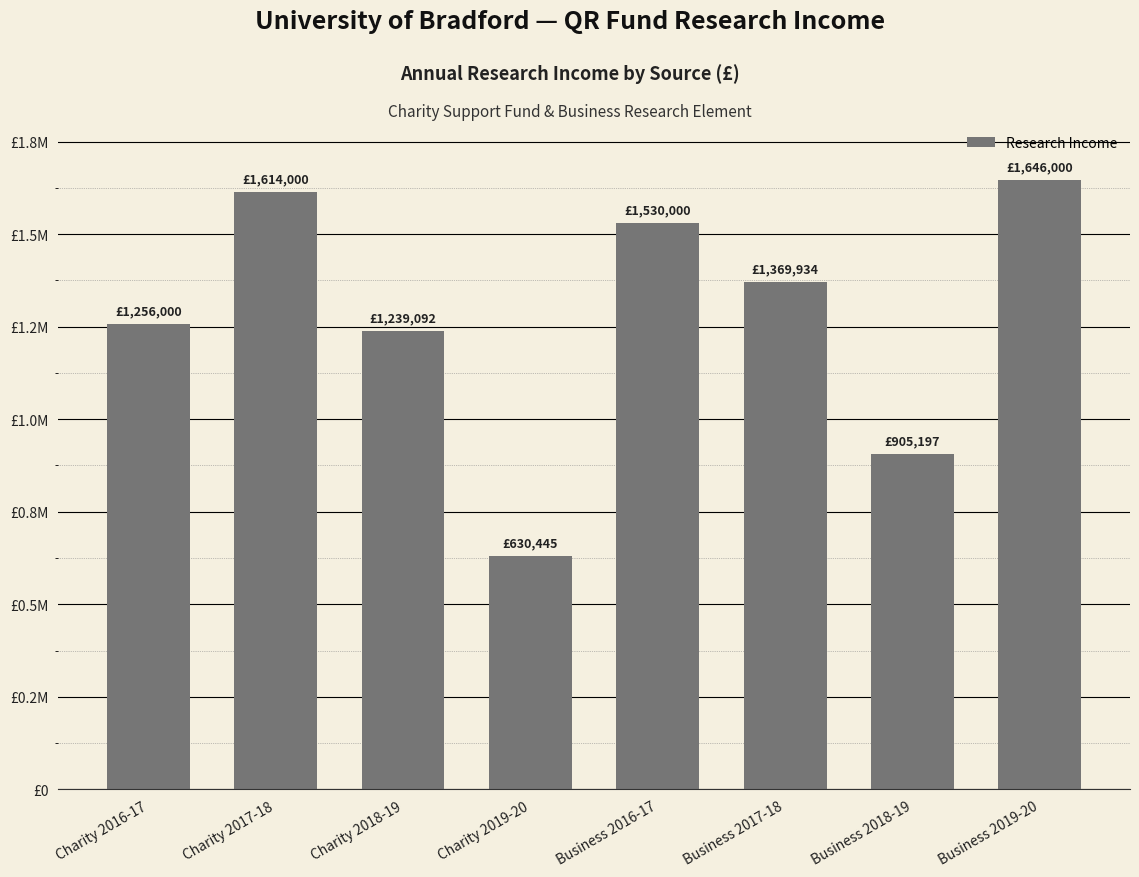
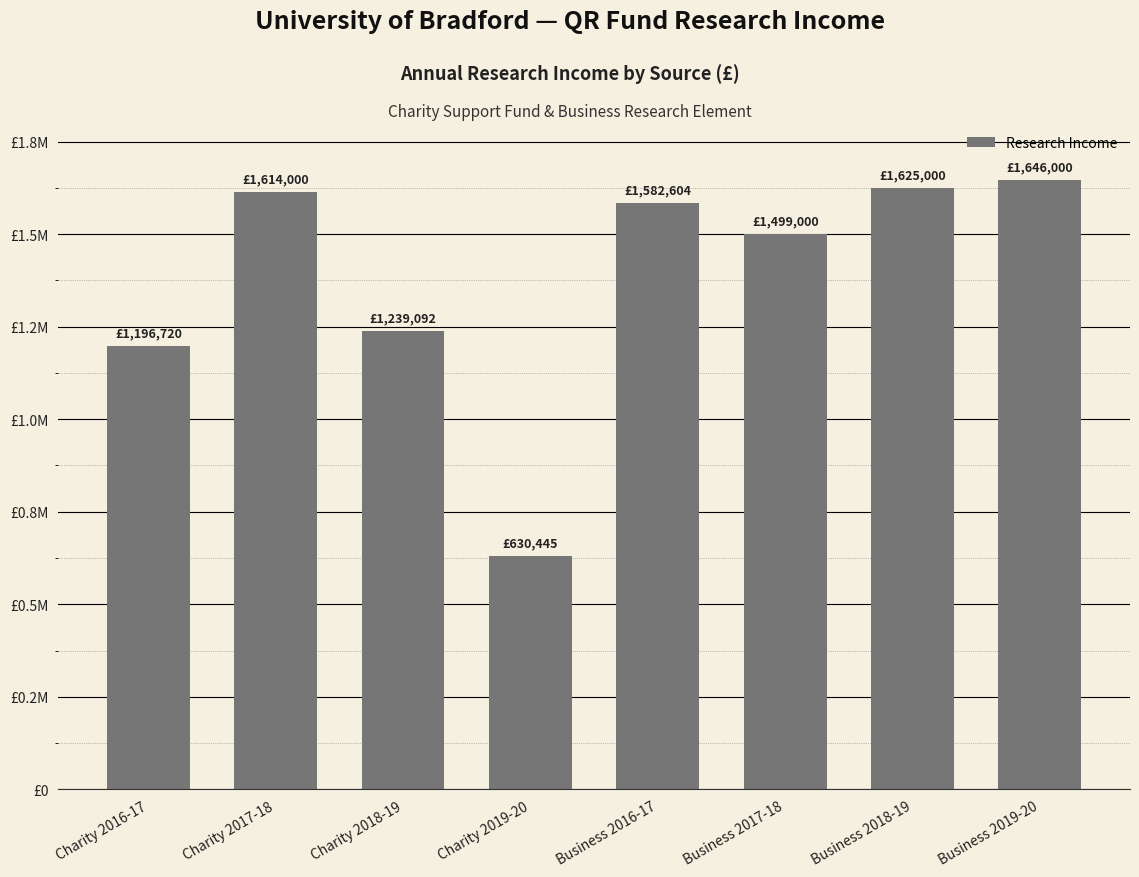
  {
-   "Charity 2016-17": "£1,256,000",
+   "Charity 2016-17": "£1,196,720",
    "Charity 2017-18": "£1,614,000",
    "Charity 2018-19": "£1,239,092",
    "Charity 2019-20": "£630,445",
-   "Business 2016-17": "£1,530,000",
-   "Business 2017-18": "£1,369,934",
-   "Business 2018-19": "£905,197",
+   "Business 2016-17": "£1,582,604",
+   "Business 2017-18": "£1,499,000",
+   "Business 2018-19": "£1,625,000",
    "Business 2019-20": "£1,646,000"
  }
